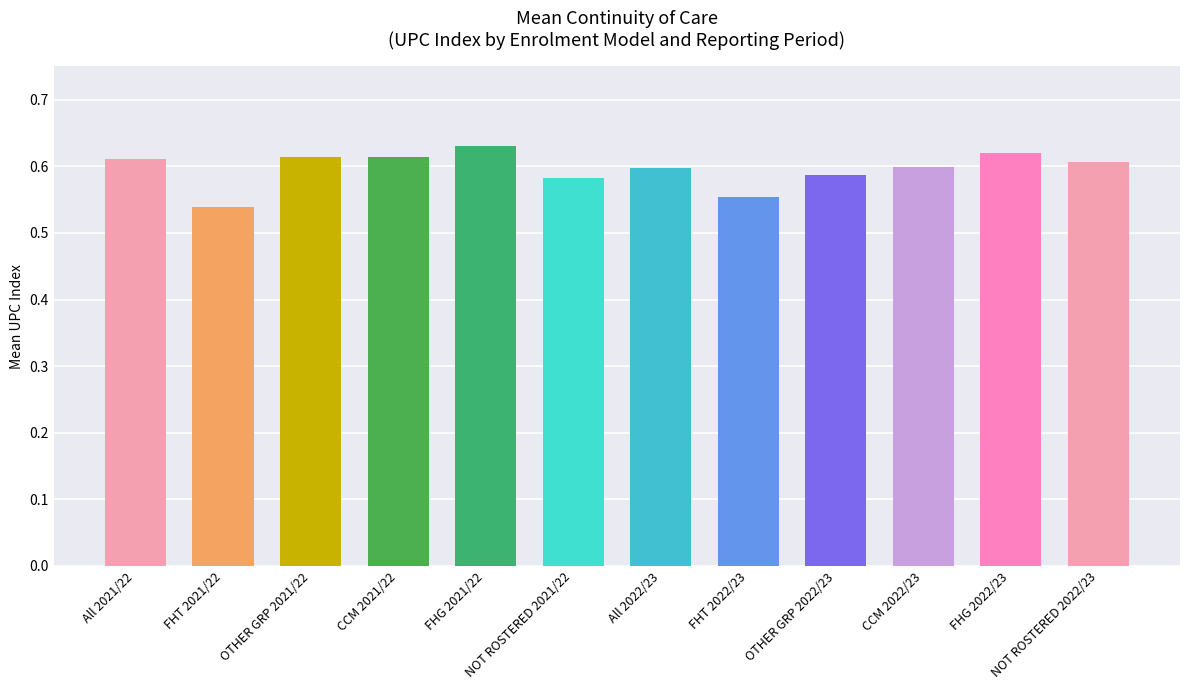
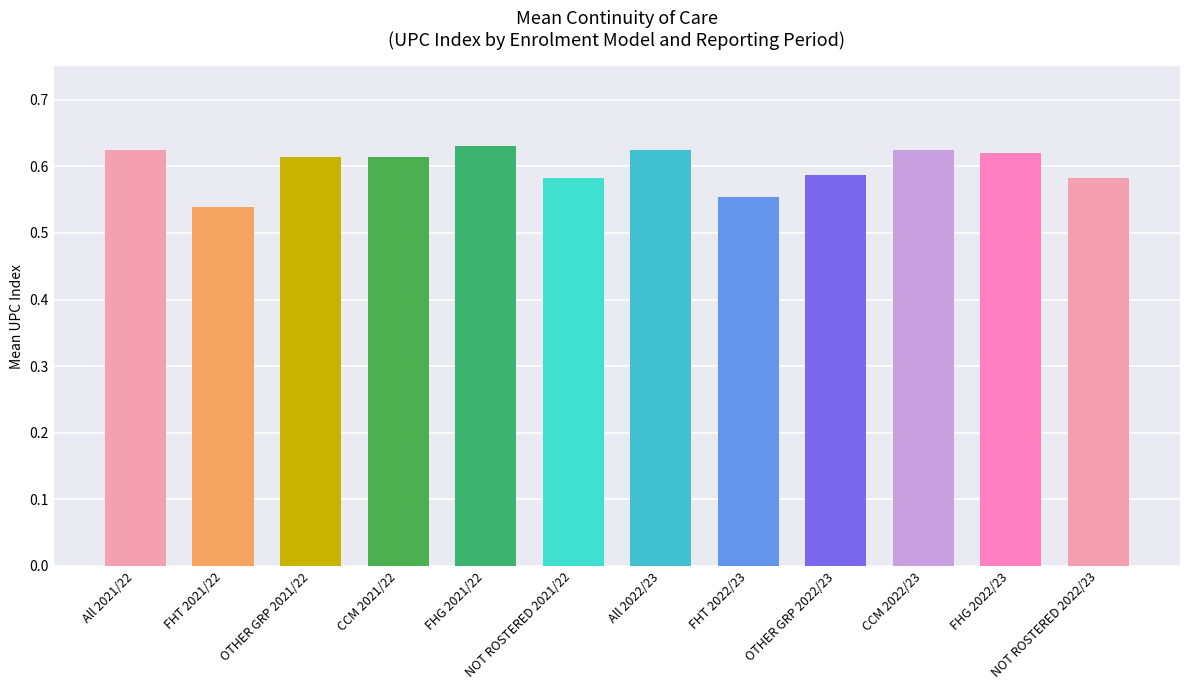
  {
-   "All 2021/22": 0.61,
+   "All 2021/22": 0.62,
    "FHT 2021/22": 0.54,
    "OTHER GRP 2021/22": 0.61,
    "CCM 2021/22": 0.61,
    "FHG 2021/22": 0.63,
    "NOT ROSTERED 2021/22": 0.58,
-   "All 2022/23": 0.60,
+   "All 2022/23": 0.62,
    "FHT 2022/23": 0.55,
    "OTHER GRP 2022/23": 0.59,
-   "CCM 2022/23": 0.60,
+   "CCM 2022/23": 0.62,
    "FHG 2022/23": 0.62,
-   "NOT ROSTERED 2022/23": 0.61
+   "NOT ROSTERED 2022/23": 0.58
  }
